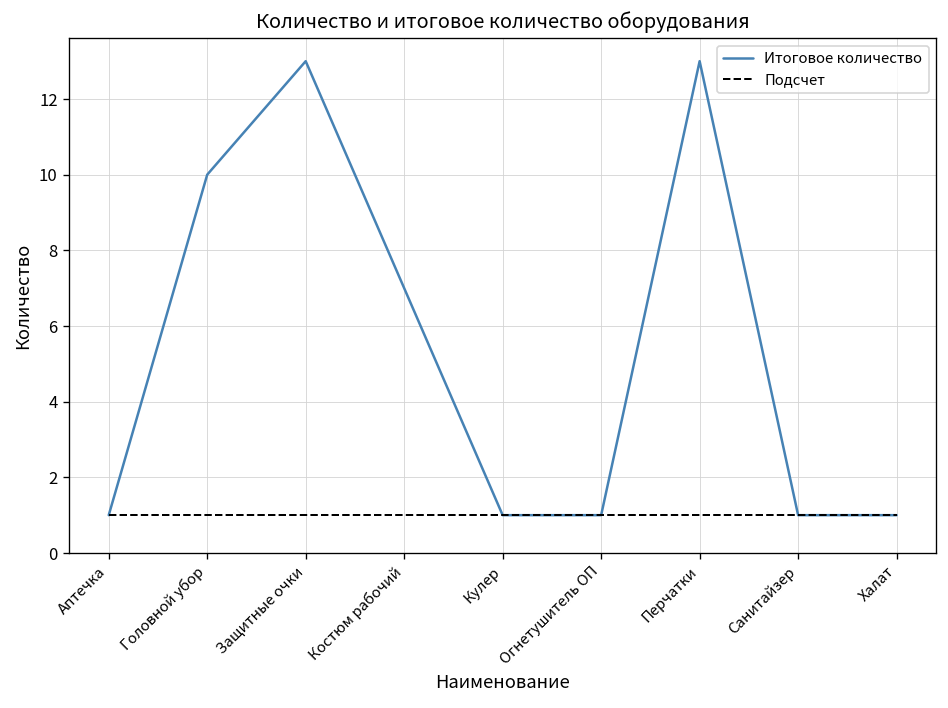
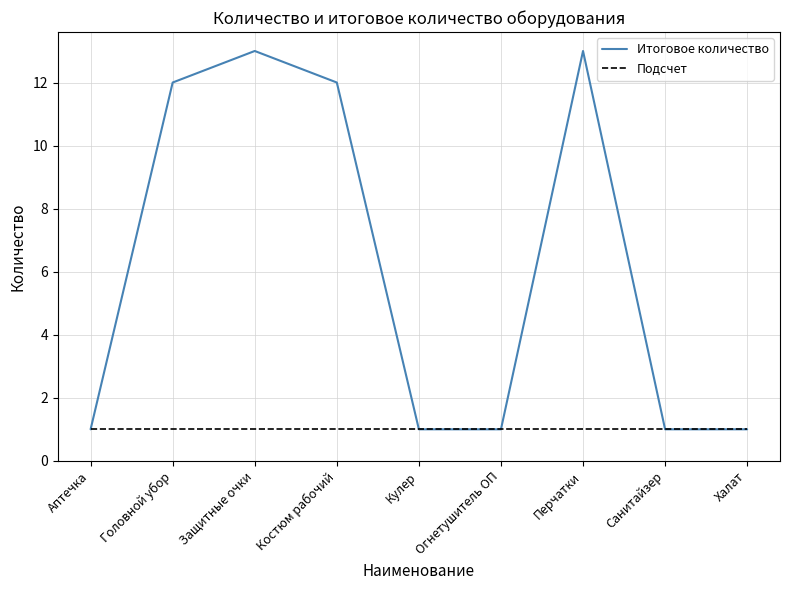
  {
    "Итоговое количество": {
-     "Головной убор": 10,
+     "Головной убор": 12,
      "Защитные очки": 13,
-     "Костюм рабочий": 7,
+     "Костюм рабочий": 12,
      "Перчатки": 13
    },
    "Подсчет": {
      "Головной убор": 1,
      "Защитные очки": 1,
      "Костюм рабочий": 1,
      "Перчатки": 1
    }
  }
